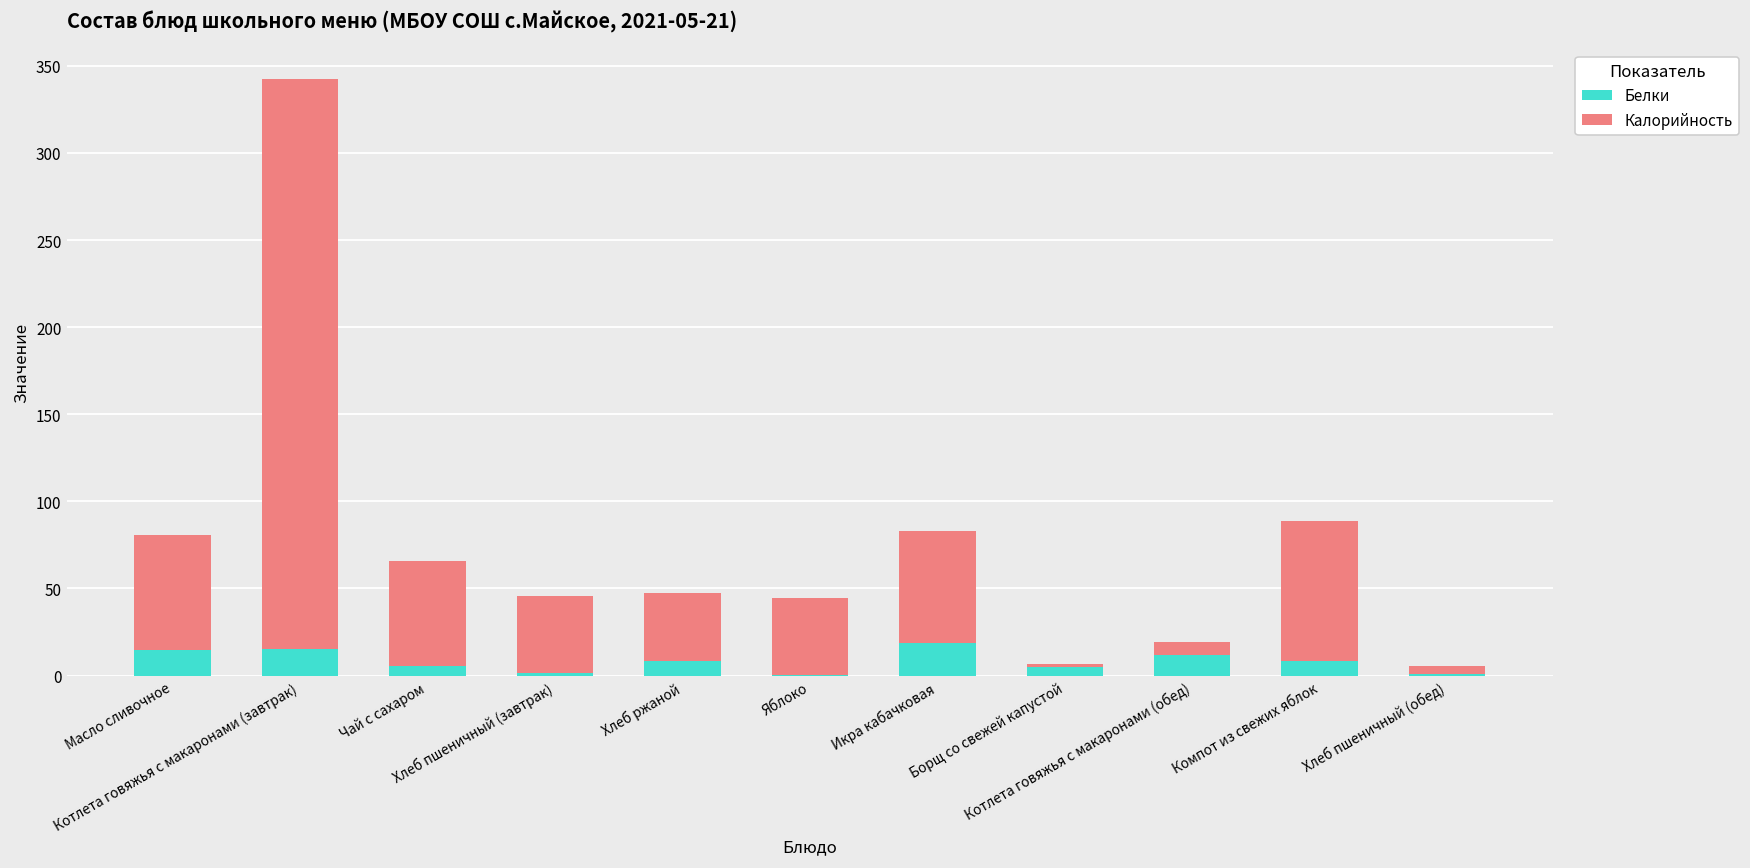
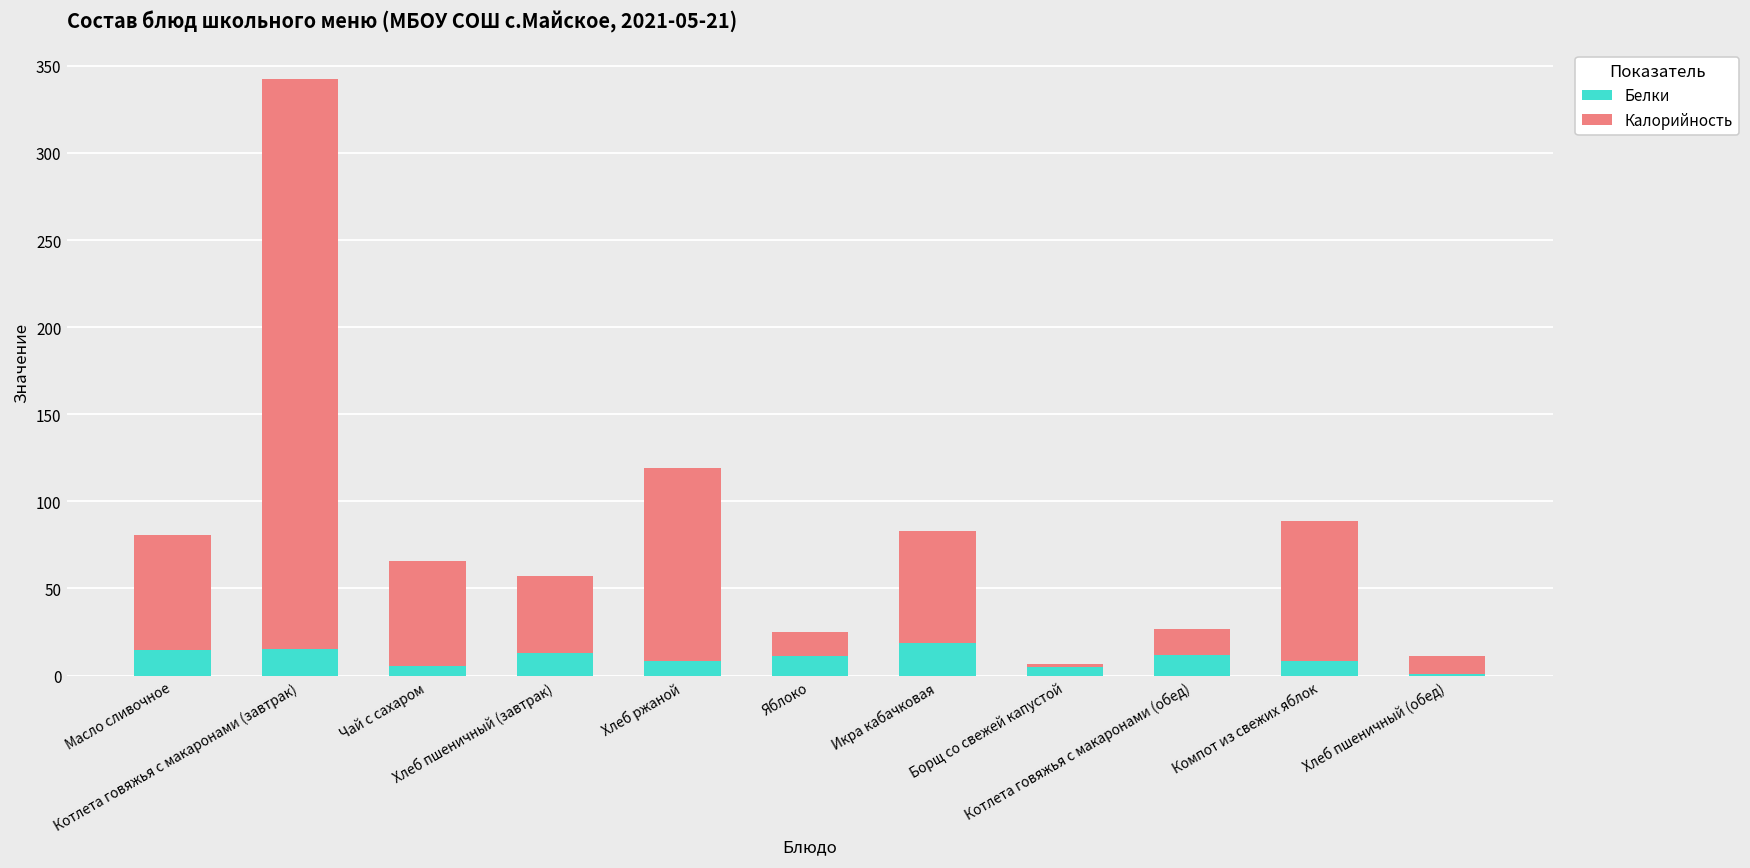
  {
    "Белки": {
      "Масло сливочное": 15,
      "Котлета говяжья с макаронами (завтрак)": 15,
      "Чай с сахаром": 5,
-     "Хлеб пшеничный (завтрак)": 1,
+     "Хлеб пшеничный (завтрак)": 13,
      "Хлеб ржаной": 8,
-     "Яблоко": 0,
+     "Яблоко": 11,
      "Икра кабачковая": 18,
      "Борщ со свежей капустой": 5,
      "Котлета говяжья с макаронами (обед)": 12,
      "Компот из свежих яблок": 8
    },
    "Калорийность": {
      "Масло сливочное": 66,
      "Котлета говяжья с макаронами (завтрак)": 327,
      "Чай с сахаром": 60,
      "Хлеб пшеничный (завтрак)": 44,
-     "Хлеб ржаной": 39,
-     "Яблоко": 44,
+     "Хлеб ржаной": 110,
+     "Яблоко": 14,
      "Икра кабачковая": 64,
-     "Котлета говяжья с макаронами (обед)": 8,
+     "Котлета говяжья с макаронами (обед)": 15,
      "Компот из свежих яблок": 81,
-     "Хлеб пшеничный (обед)": 5
+     "Хлеб пшеничный (обед)": 10
    }
  }
